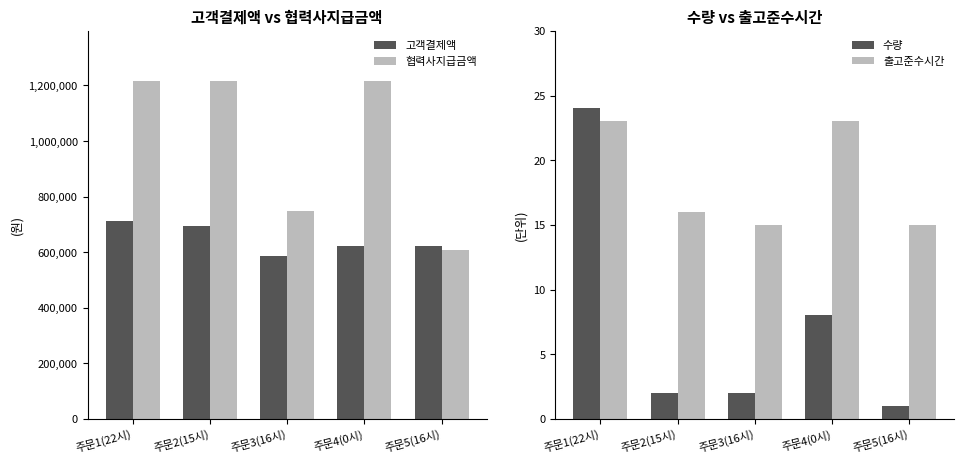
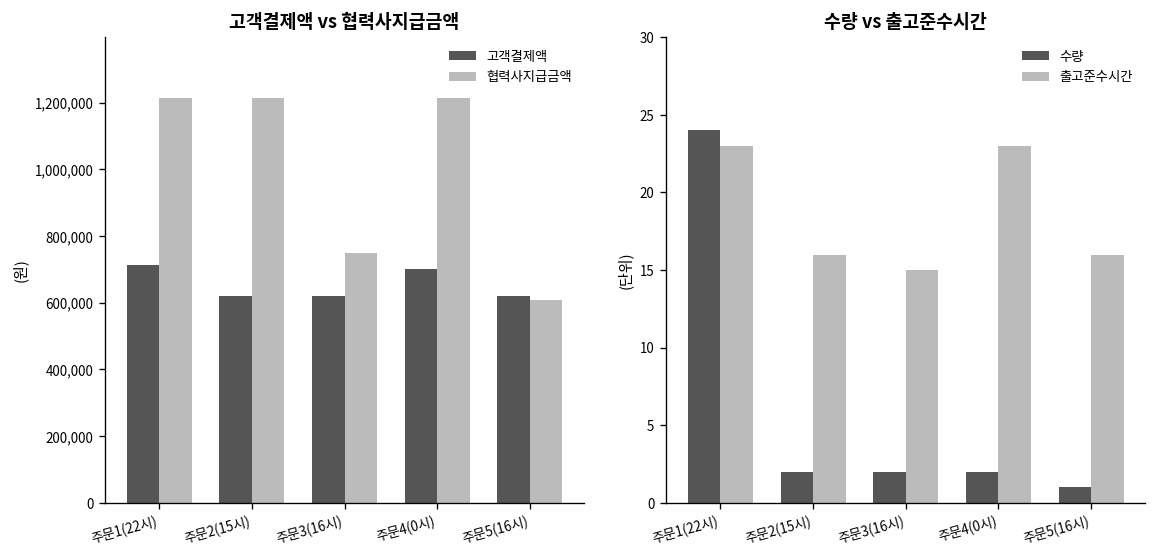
  {
    "고객결제액 vs 협력사지급금액": {
      "고객결제액": {
        "주문1(22시)": "710,000",
-       "주문2(15시)": "690,000",
-       "주문3(16시)": "590,000",
-       "주문4(0시)": "620,000",
+       "주문2(15시)": "620,000",
+       "주문3(16시)": "620,000",
+       "주문4(0시)": "700,000",
        "주문5(16시)": "620,000"
      },
      "협력사지급금액": {
        "주문1(22시)": "1,210,000",
        "주문2(15시)": "1,210,000",
        "주문3(16시)": "750,000",
        "주문4(0시)": "1,210,000",
        "주문5(16시)": "610,000"
      }
    },
    "수량 vs 출고준수시간": {
      "수량": {
        "주문1(22시)": "24",
        "주문2(15시)": "2",
        "주문3(16시)": "2",
-       "주문4(0시)": "8",
+       "주문4(0시)": "2",
        "주문5(16시)": "1"
      },
      "출고준수시간": {
        "주문1(22시)": "23",
        "주문2(15시)": "16",
        "주문3(16시)": "15",
        "주문4(0시)": "23",
-       "주문5(16시)": "15"
+       "주문5(16시)": "16"
      }
    }
  }
